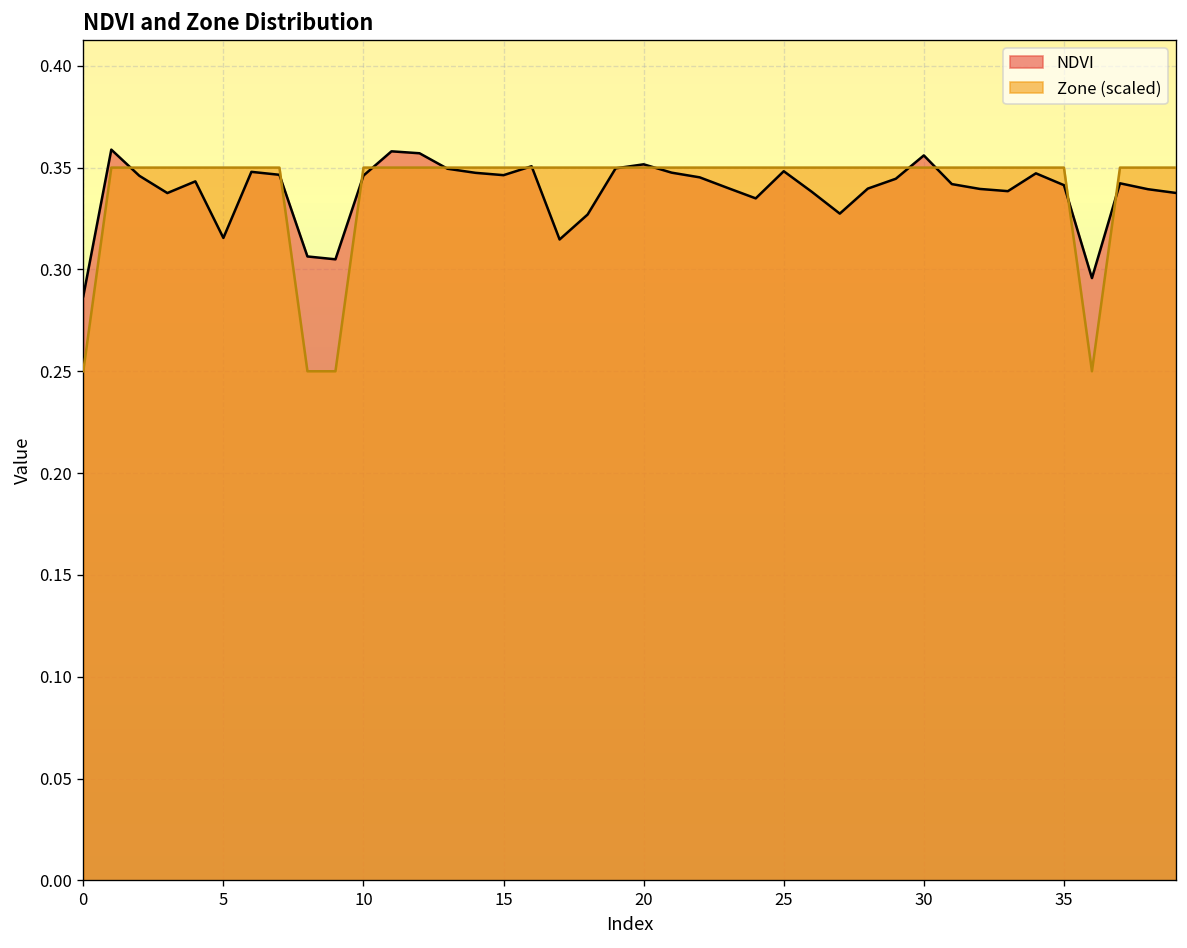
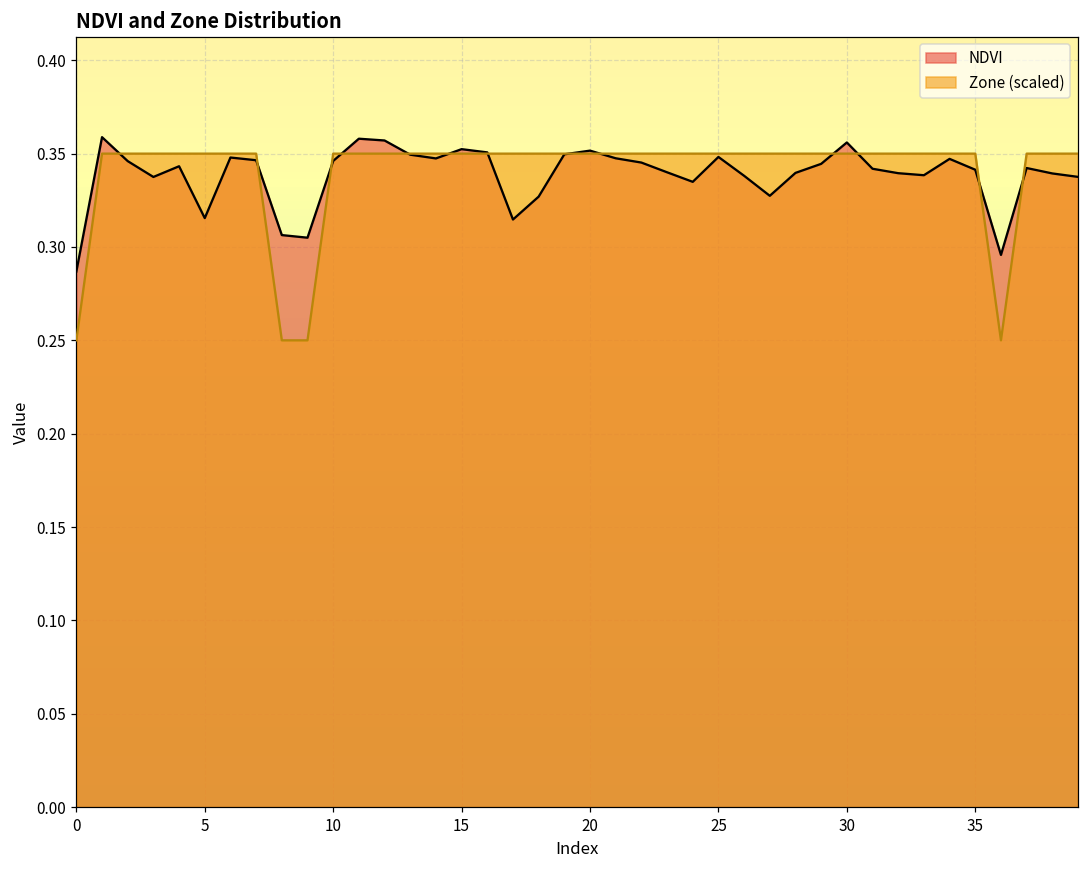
  {
    "NDVI": {
      "0": 0.287,
      "5": 0.315,
      "10": 0.346,
-     "15": 0.346,
+     "15": 0.352,
      "20": 0.352,
      "25": 0.348,
      "30": 0.356,
      "35": 0.341
    },
    "Zone (scaled)": {
      "0": 0.250,
      "5": 0.350,
      "10": 0.350,
      "15": 0.350,
      "20": 0.350,
      "25": 0.350,
      "30": 0.350,
      "35": 0.350
    }
  }
